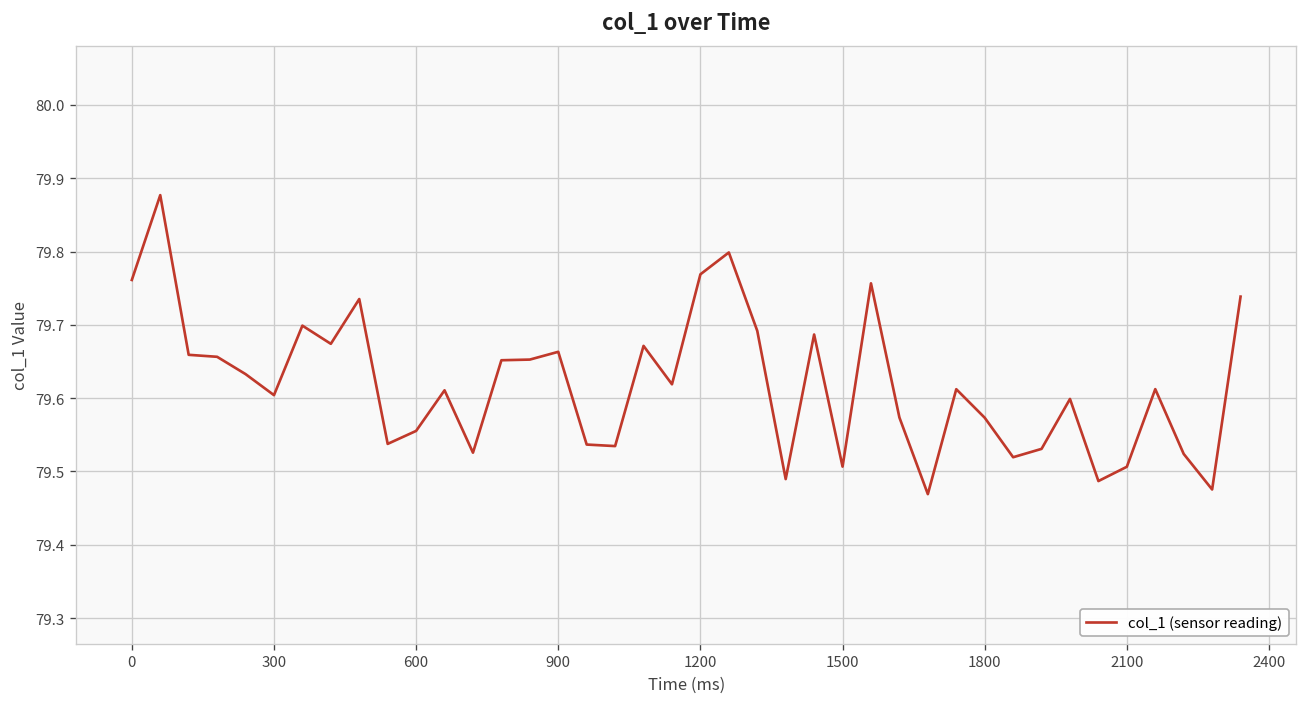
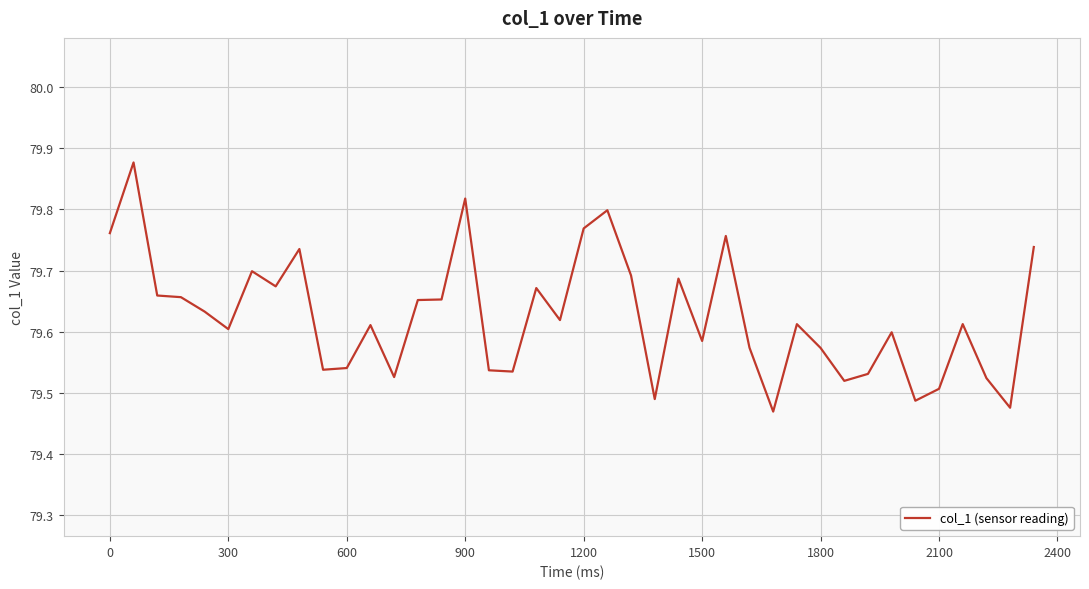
  {
    "0": 79.76,
    "300": 79.60,
-   "600": 79.56,
-   "900": 79.66,
+   "600": 79.54,
+   "900": 79.82,
    "1200": 79.77,
-   "1500": 79.51,
+   "1500": 79.58,
    "1800": 79.57,
    "2100": 79.51
  }
